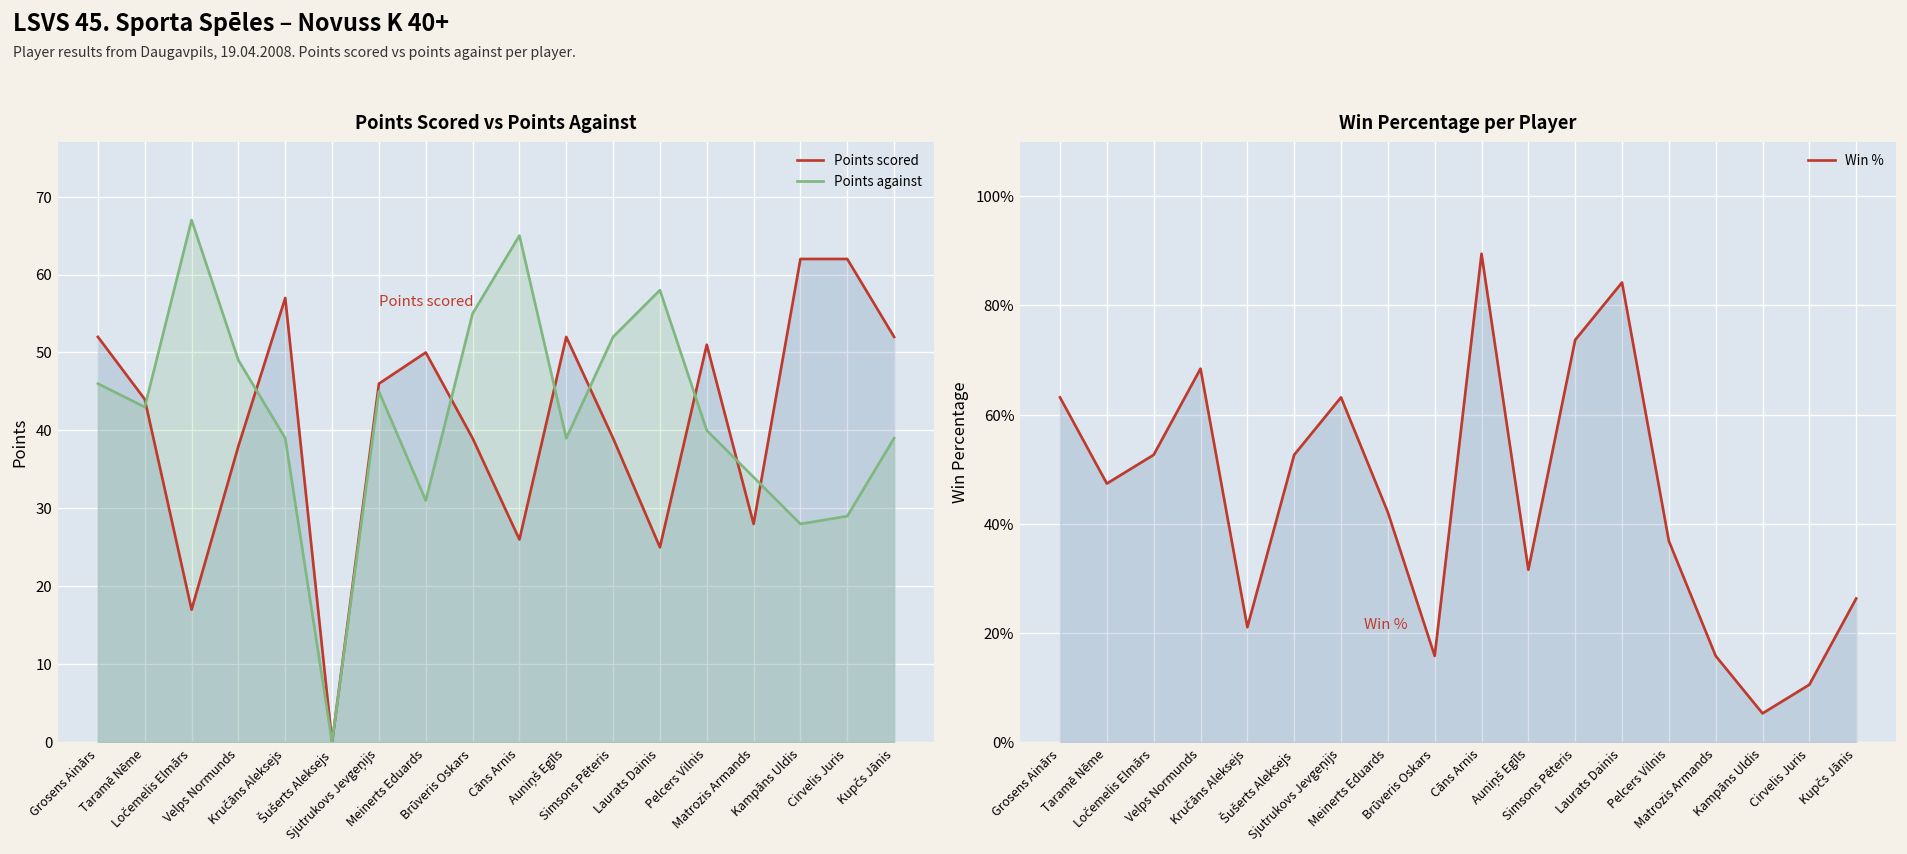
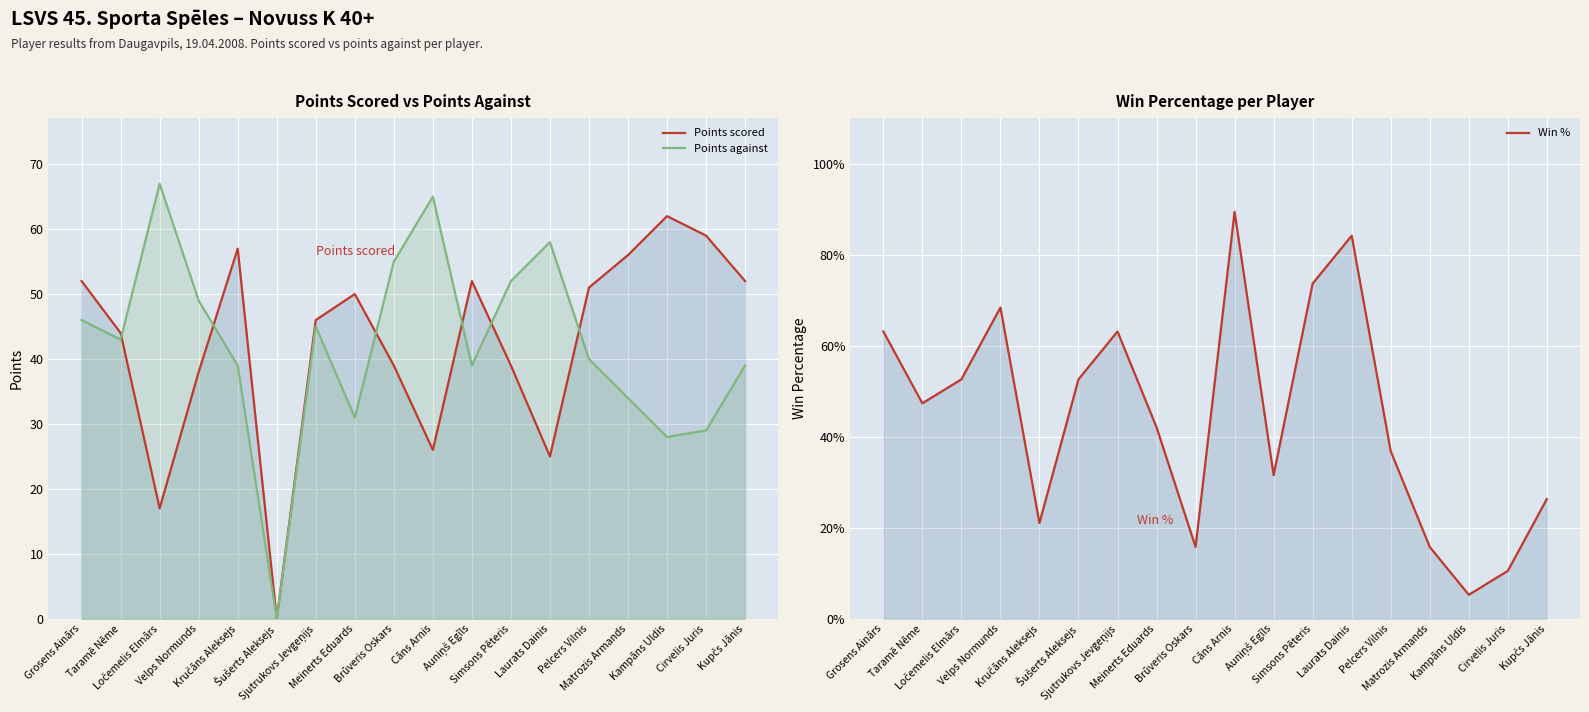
  {
    "Points Scored vs Points Against": {
      "Points scored": {
        "Grosens Ainārs": "52",
        "Taramē Nēme": "44",
        "Ločemelis Elmārs": "17",
        "Velps Normunds": "38",
        "Kručāns Aleksejs": "57",
        "Sjutrukovs Jevgeņijs": "46",
        "Meinerts Eduards": "50",
        "Brūveris Oskars": "39",
        "Cāns Arnis": "26",
        "Auniņš Egīls": "52",
        "Simsons Pēteris": "39",
        "Laurats Dainis": "25",
        "Pelcers Vilnis": "51",
-       "Matrozis Armands": "28",
+       "Matrozis Armands": "56",
        "Kampāns Uldis": "62",
-       "Cirvelis Juris": "62",
+       "Cirvelis Juris": "59",
        "Kupčs Jānis": "52"
      },
      "Points against": {
        "Grosens Ainārs": "46",
        "Taramē Nēme": "43",
        "Ločemelis Elmārs": "67",
        "Velps Normunds": "49",
        "Kručāns Aleksejs": "39",
        "Sjutrukovs Jevgeņijs": "45",
        "Meinerts Eduards": "31",
        "Brūveris Oskars": "55",
        "Cāns Arnis": "65",
        "Auniņš Egīls": "39",
        "Simsons Pēteris": "52",
        "Laurats Dainis": "58",
        "Pelcers Vilnis": "40",
        "Matrozis Armands": "34",
        "Kampāns Uldis": "28",
        "Cirvelis Juris": "29",
        "Kupčs Jānis": "39"
      }
    },
    "Win Percentage per Player": {
      "Grosens Ainārs": "63%",
      "Taramē Nēme": "47%",
      "Ločemelis Elmārs": "53%",
      "Velps Normunds": "68%",
      "Kručāns Aleksejs": "21%",
      "Šušerts Aleksejs": "53%",
      "Sjutrukovs Jevgeņijs": "63%",
      "Meinerts Eduards": "42%",
      "Brūveris Oskars": "16%",
      "Cāns Arnis": "89%",
      "Auniņš Egīls": "32%",
      "Simsons Pēteris": "74%",
      "Laurats Dainis": "84%",
      "Pelcers Vilnis": "37%",
      "Matrozis Armands": "16%",
      "Kampāns Uldis": "5%",
      "Cirvelis Juris": "11%",
      "Kupčs Jānis": "26%"
    }
  }
